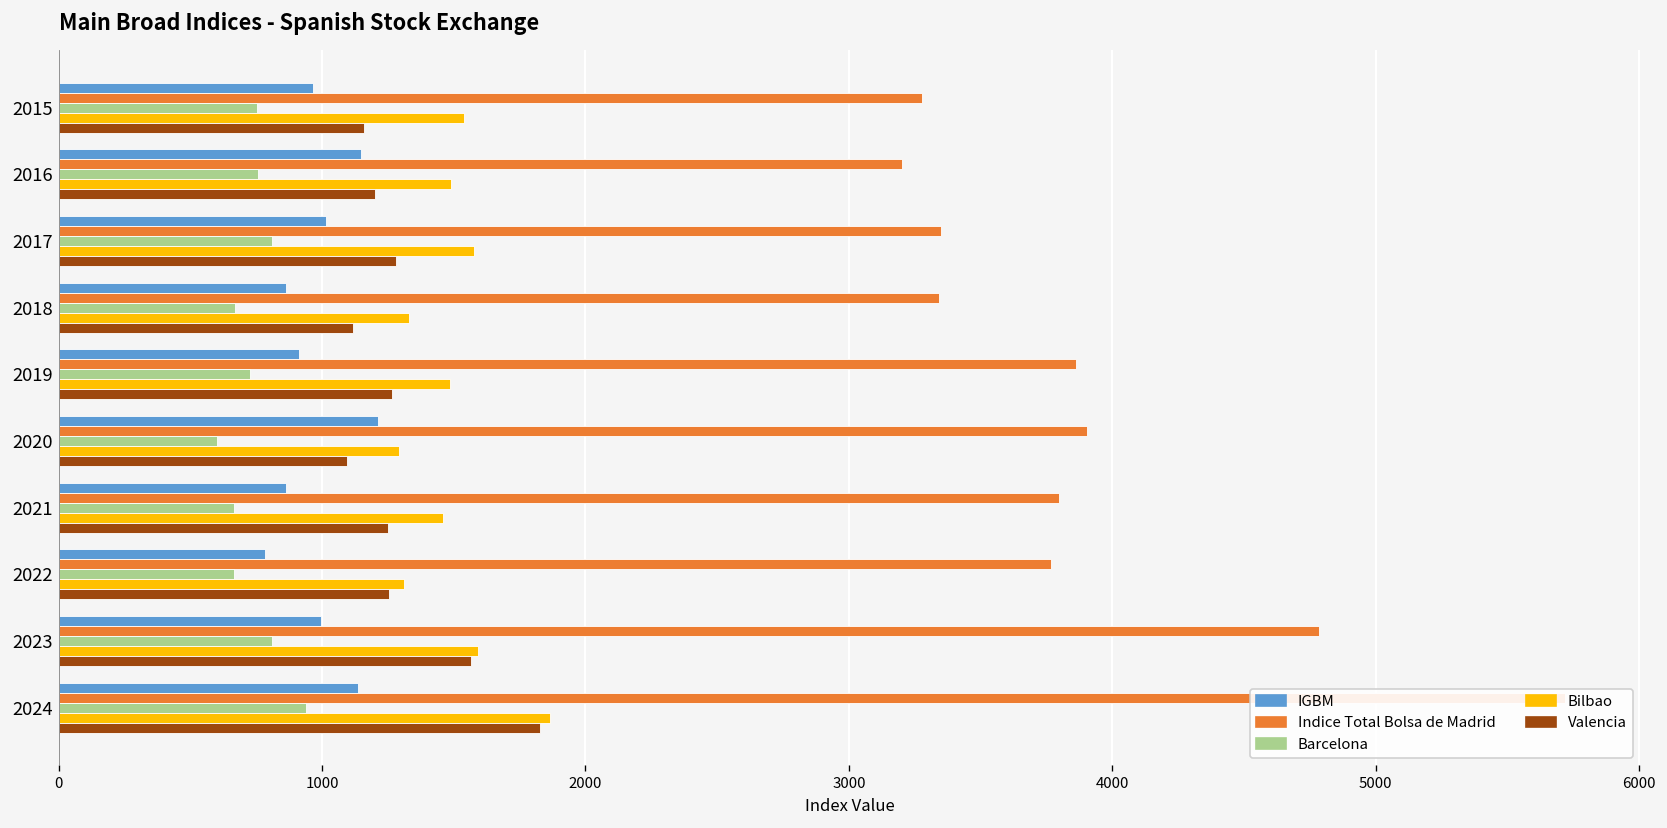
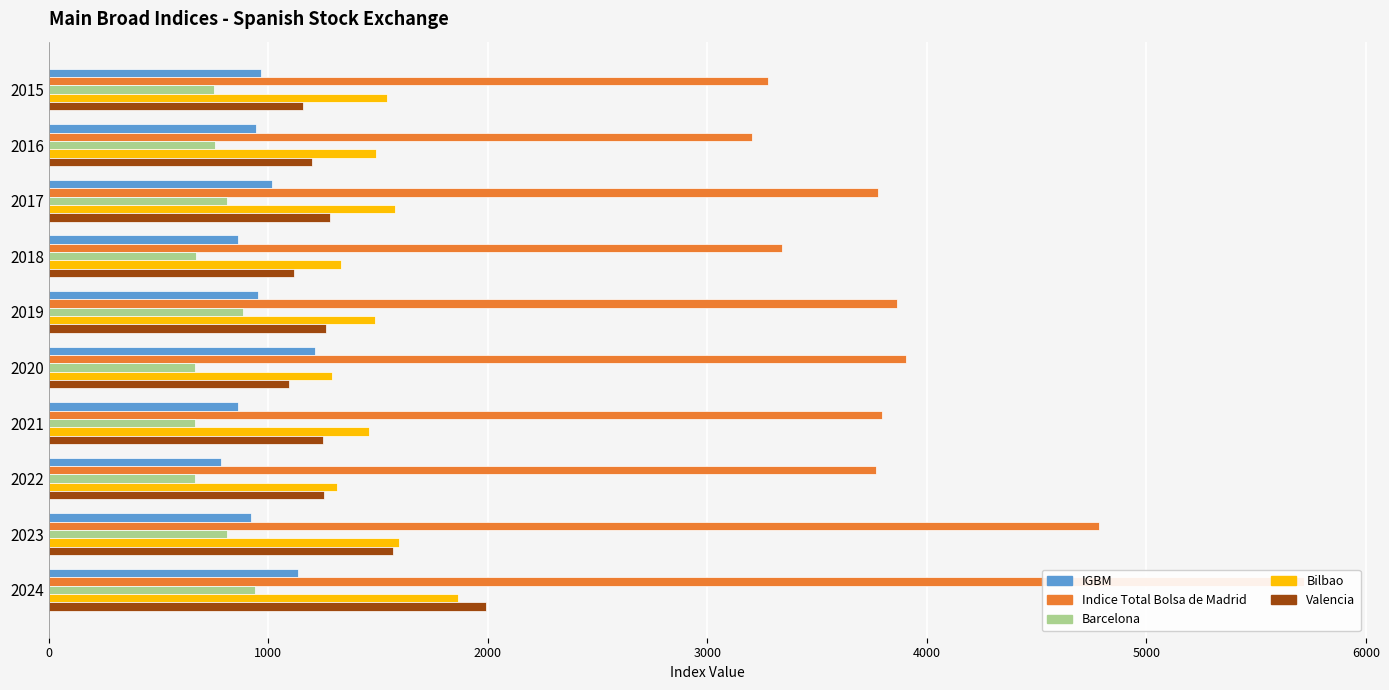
  {
    "IGBM": {
      "2015": 970,
-     "2016": 1150,
+     "2016": 940,
      "2017": 1020,
      "2018": 860,
-     "2019": 910,
+     "2019": 950,
      "2020": 1210,
      "2021": 860,
      "2022": 780,
-     "2023": 1000,
+     "2023": 920,
      "2024": 1140
    },
    "Indice Total Bolsa de Madrid": {
      "2015": 3280,
      "2016": 3200,
-     "2017": 3350,
+     "2017": 3780,
      "2018": 3340,
      "2019": 3860,
      "2020": 3910,
      "2021": 3800,
      "2022": 3770,
      "2023": 4790
    },
    "Barcelona": {
      "2015": 750,
      "2016": 760,
      "2017": 810,
      "2018": 670,
-     "2019": 730,
-     "2020": 600,
+     "2019": 880,
+     "2020": 670,
      "2021": 660,
      "2022": 670,
      "2023": 810,
      "2024": 940
    },
    "Bilbao": {
      "2015": 1540,
      "2016": 1490,
      "2017": 1580,
      "2018": 1330,
      "2019": 1490,
      "2020": 1290,
      "2021": 1460,
      "2022": 1310,
      "2023": 1590,
      "2024": 1870
    },
    "Valencia": {
      "2015": 1160,
      "2016": 1200,
      "2017": 1280,
      "2018": 1120,
      "2019": 1260,
      "2020": 1100,
      "2021": 1250,
      "2022": 1260,
      "2023": 1570,
-     "2024": 1830
+     "2024": 1990
    }
  }
